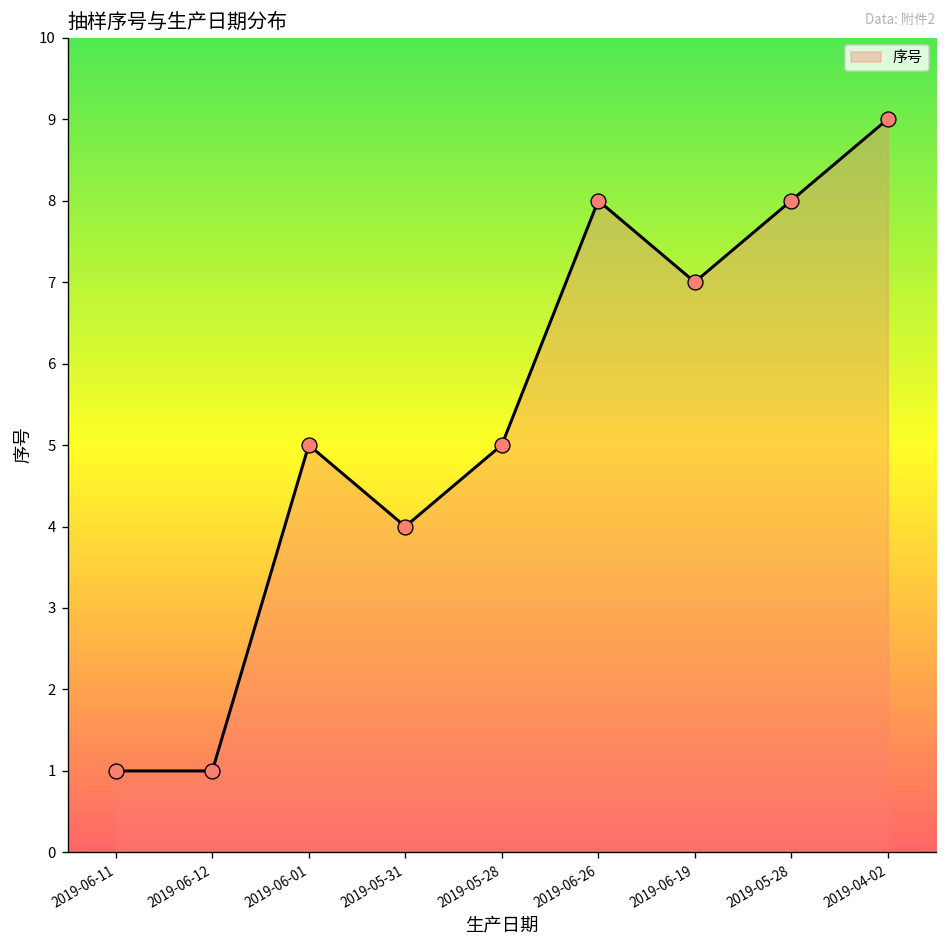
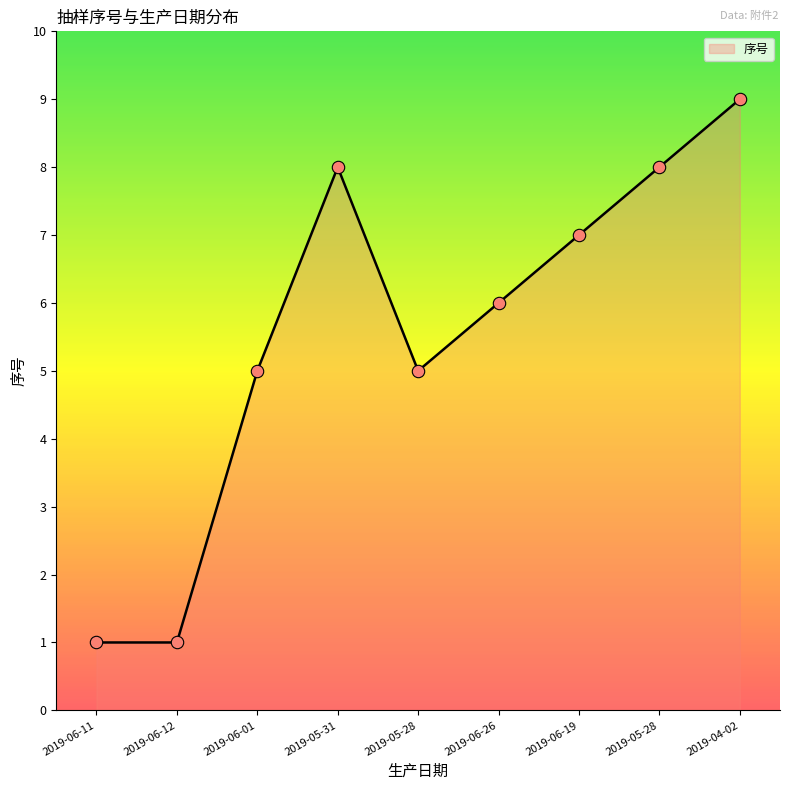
  {
    "2019-06-11": 1,
    "2019-06-12": 1,
    "2019-06-01": 5,
-   "2019-05-31": 4,
-   "2019-06-26": 8,
+   "2019-05-31": 8,
+   "2019-06-26": 6,
    "2019-06-19": 7,
    "2019-04-02": 9
  }
